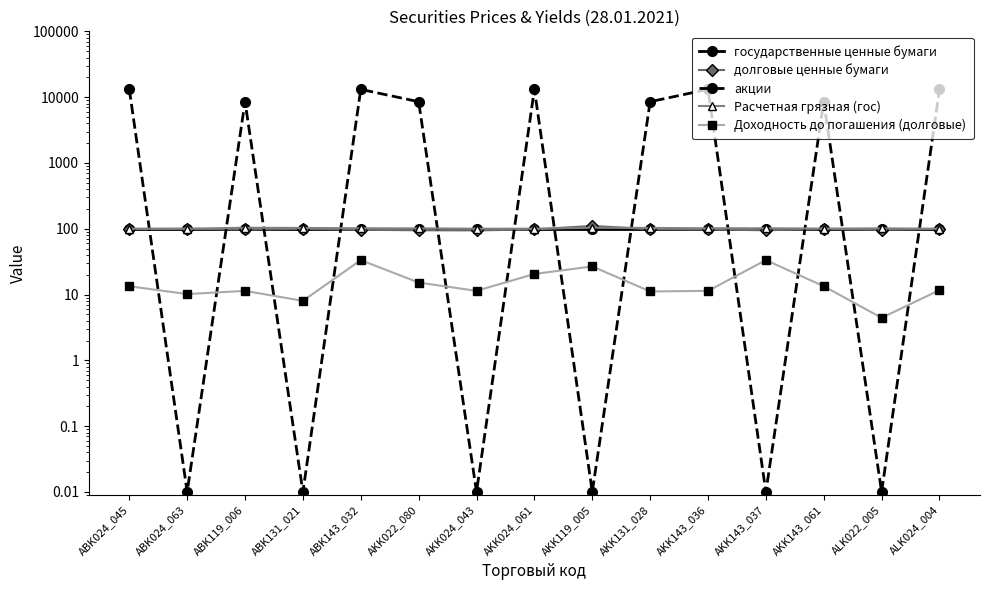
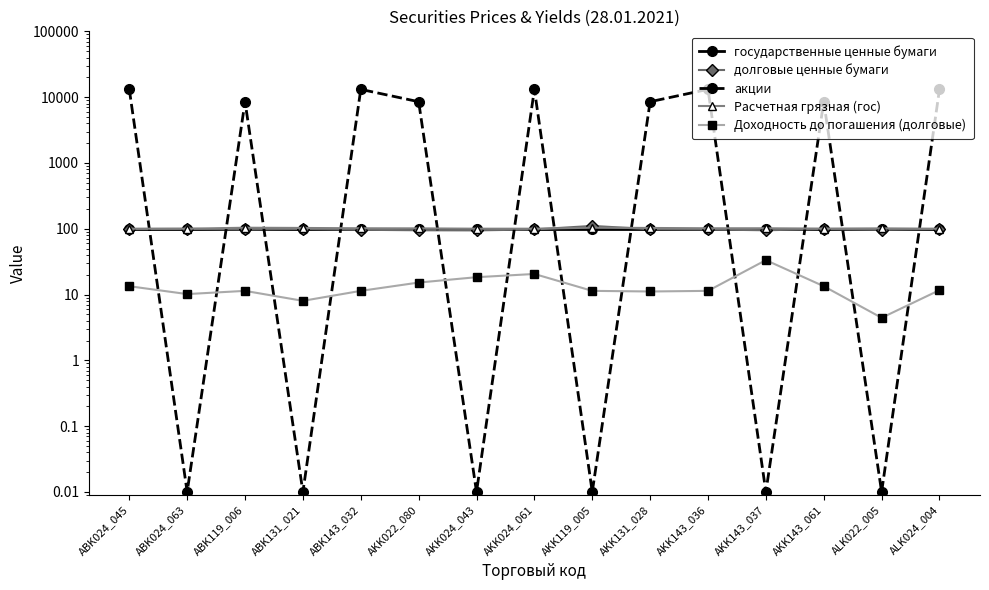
  {
    "Доходность до погашения (долговые)": {
      "ABK024_045": 13,
      "ABK024_063": 10,
      "ABK119_006": 11,
      "ABK131_021": 8,
-     "ABK143_032": 30,
+     "ABK143_032": 11,
      "AKK022_080": 15,
-     "AKK024_043": 11,
+     "AKK024_043": 18,
      "AKK024_061": 21,
-     "AKK119_005": 27,
+     "AKK119_005": 11,
      "AKK131_028": 11,
      "AKK143_036": 11,
      "AKK143_037": 30,
      "AKK143_061": 13,
      "ALK022_005": 4,
      "ALK024_004": 12
    }
  }
